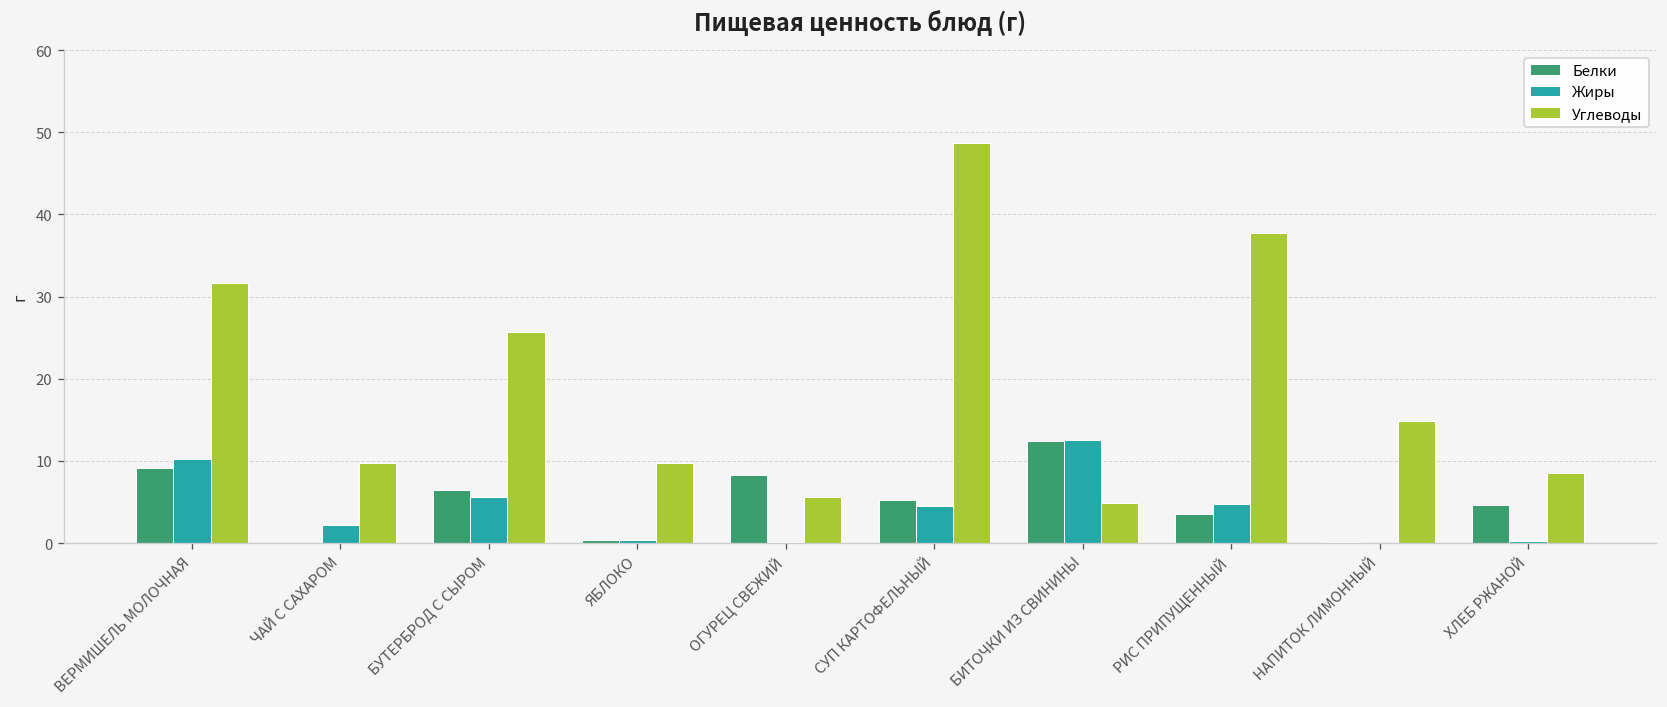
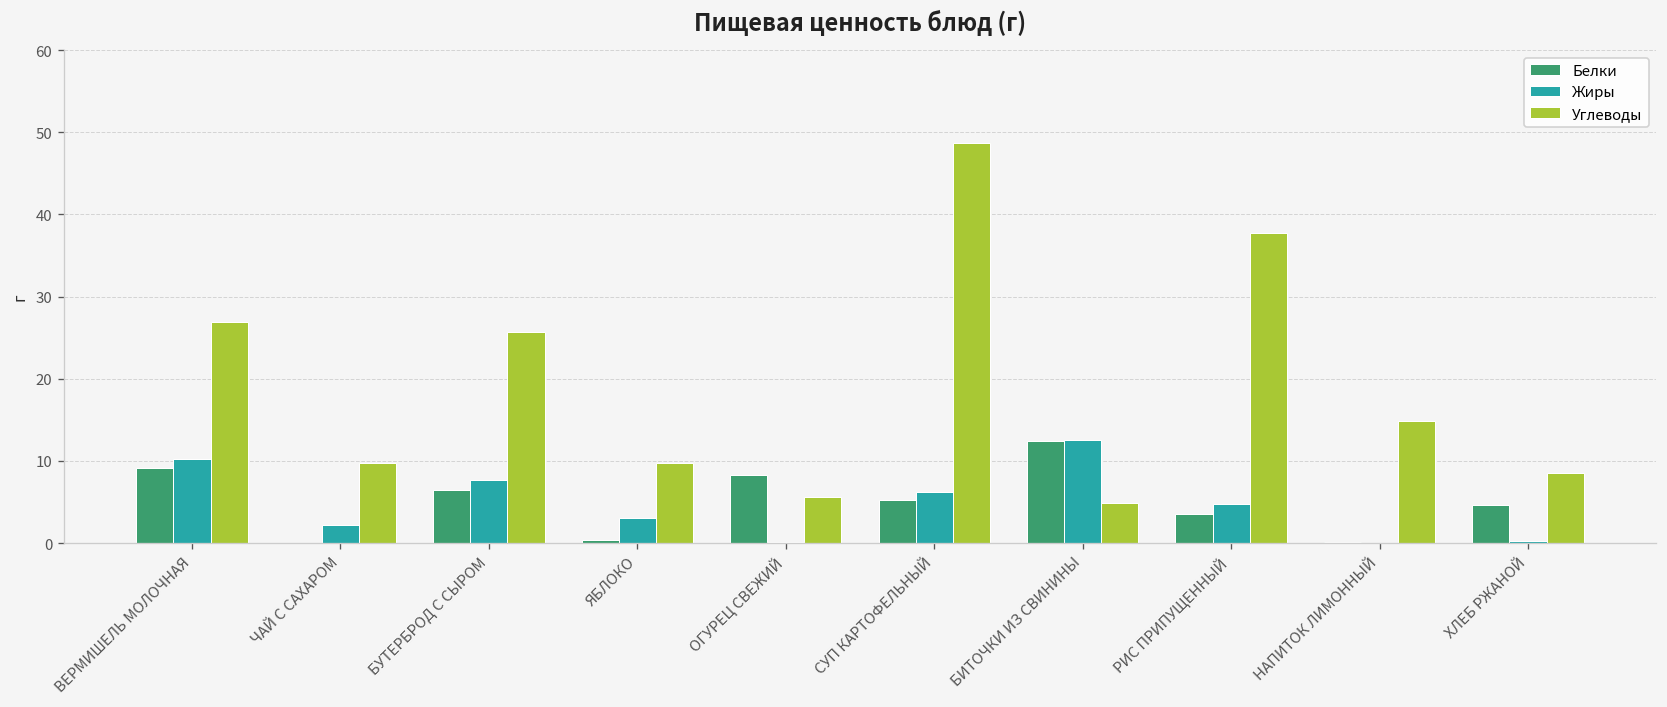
  {
    "Белки": {
      "ВЕРМИШЕЛЬ МОЛОЧНАЯ": 9,
      "ЧАЙ С САХАРОМ": 0,
      "БУТЕРБРОД С СЫРОМ": 7,
      "ЯБЛОКО": 0,
      "ОГУРЕЦ СВЕЖИЙ": 8,
      "СУП КАРТОФЕЛЬНЫЙ": 5,
      "БИТОЧКИ ИЗ СВИНИНЫ": 12,
      "РИС ПРИПУЩЕННЫЙ": 4,
      "ХЛЕБ РЖАНОЙ": 5
    },
    "Жиры": {
      "ВЕРМИШЕЛЬ МОЛОЧНАЯ": 10,
      "ЧАЙ С САХАРОМ": 2,
-     "БУТЕРБРОД С СЫРОМ": 6,
-     "ЯБЛОКО": 0,
-     "СУП КАРТОФЕЛЬНЫЙ": 5,
+     "БУТЕРБРОД С СЫРОМ": 8,
+     "ЯБЛОКО": 3,
+     "СУП КАРТОФЕЛЬНЫЙ": 6,
      "БИТОЧКИ ИЗ СВИНИНЫ": 13,
      "РИС ПРИПУЩЕННЫЙ": 5,
      "НАПИТОК ЛИМОННЫЙ": 0
    },
    "Углеводы": {
-     "ВЕРМИШЕЛЬ МОЛОЧНАЯ": 32,
+     "ВЕРМИШЕЛЬ МОЛОЧНАЯ": 27,
      "ЧАЙ С САХАРОМ": 10,
      "БУТЕРБРОД С СЫРОМ": 26,
      "ЯБЛОКО": 10,
      "ОГУРЕЦ СВЕЖИЙ": 6,
      "СУП КАРТОФЕЛЬНЫЙ": 49,
      "БИТОЧКИ ИЗ СВИНИНЫ": 5,
      "РИС ПРИПУЩЕННЫЙ": 38,
      "НАПИТОК ЛИМОННЫЙ": 15,
      "ХЛЕБ РЖАНОЙ": 9
    }
  }
